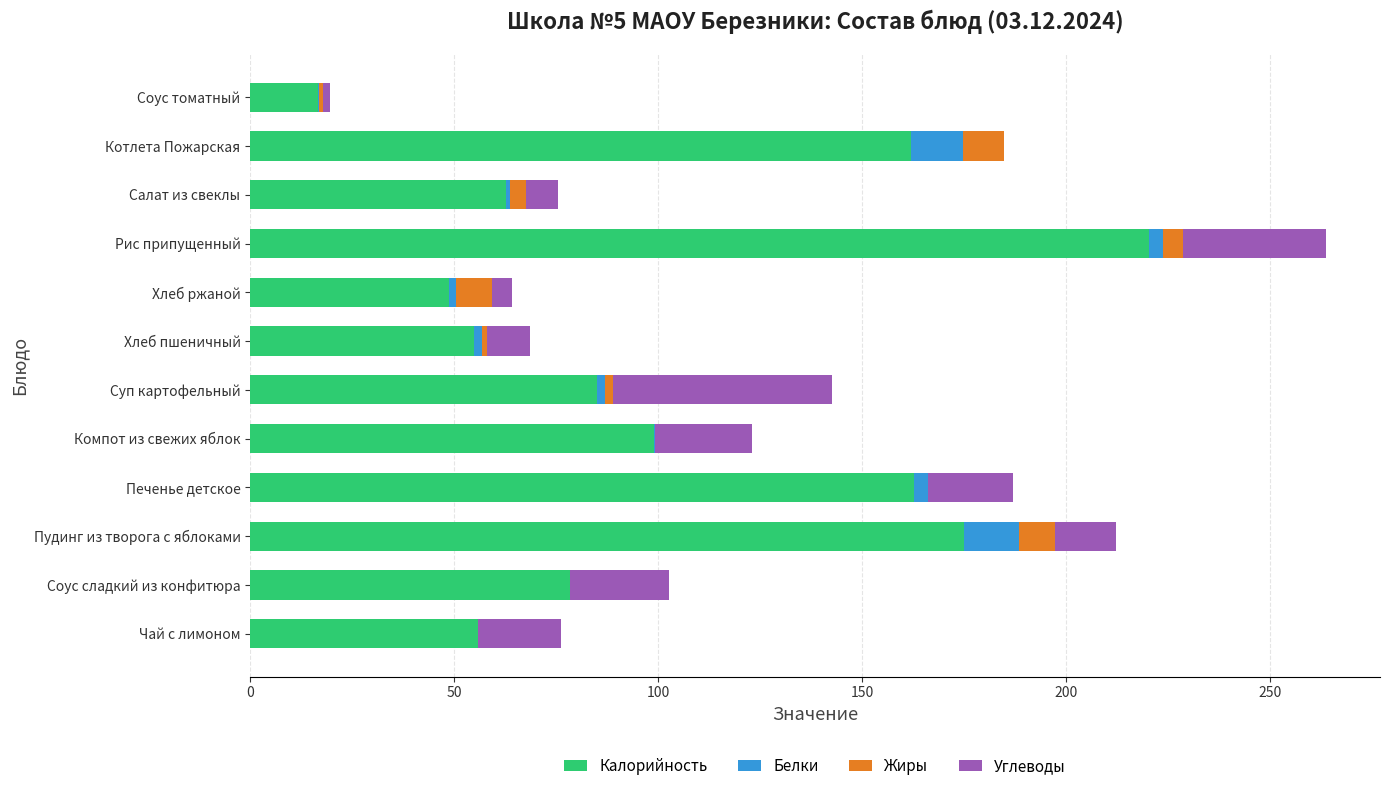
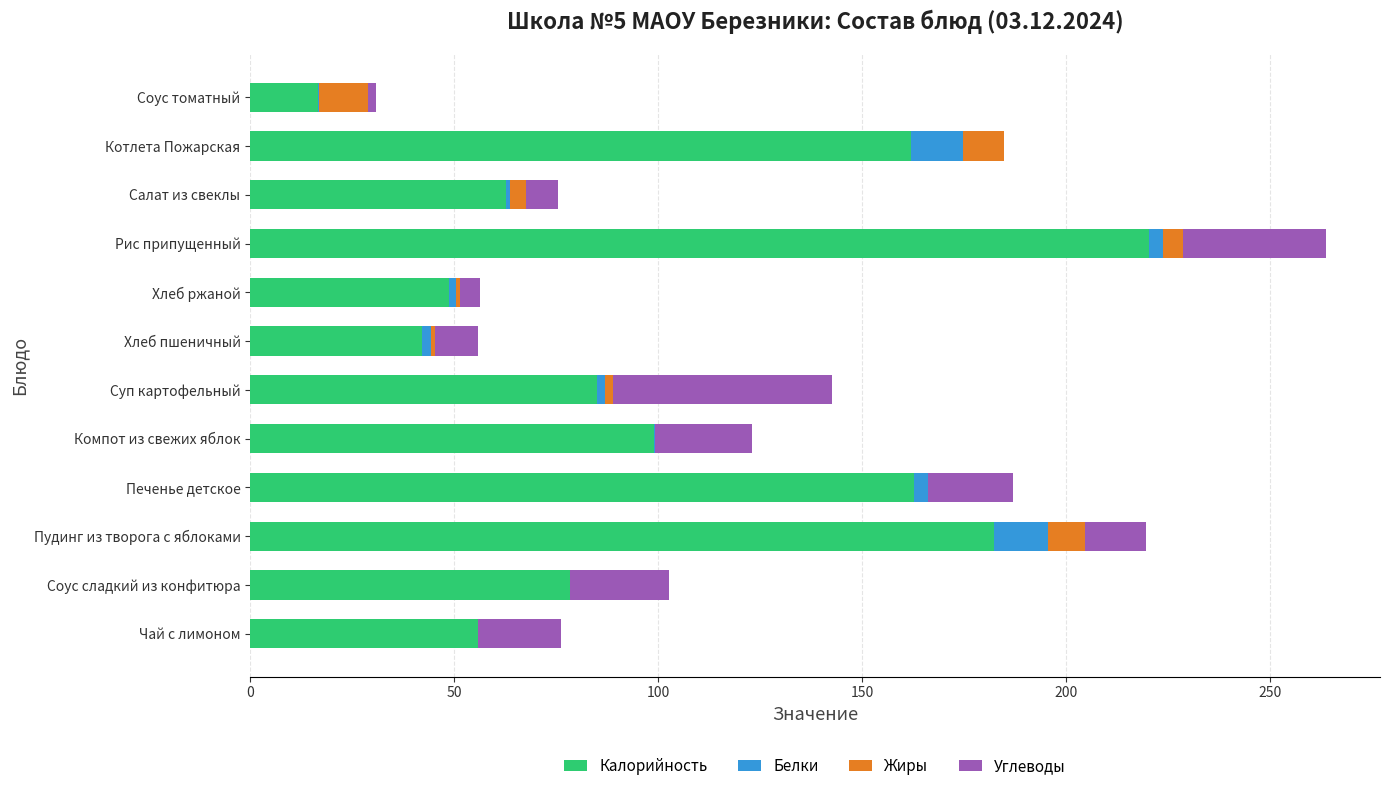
  {
    "Калорийность": {
      "Соус томатный": 17,
      "Котлета Пожарская": 162,
      "Салат из свеклы": 63,
      "Рис припущенный": 221,
      "Хлеб ржаной": 49,
-     "Хлеб пшеничный": 55,
+     "Хлеб пшеничный": 42,
      "Суп картофельный": 85,
      "Компот из свежих яблок": 99,
      "Печенье детское": 163,
-     "Пудинг из творога с яблоками": 175,
+     "Пудинг из творога с яблоками": 182,
      "Соус сладкий из конфитюра": 78,
      "Чай с лимоном": 56
    },
    "Белки": {
      "Котлета Пожарская": 13,
      "Салат из свеклы": 1,
      "Рис припущенный": 3,
      "Хлеб ржаной": 2,
      "Хлеб пшеничный": 2,
      "Суп картофельный": 2,
      "Печенье детское": 3,
      "Пудинг из творога с яблоками": 13
    },
    "Жиры": {
-     "Соус томатный": 1,
+     "Соус томатный": 12,
      "Котлета Пожарская": 10,
      "Салат из свеклы": 4,
      "Рис припущенный": 5,
-     "Хлеб ржаной": 9,
+     "Хлеб ржаной": 1,
      "Хлеб пшеничный": 1,
      "Суп картофельный": 2,
      "Компот из свежих яблок": 0,
      "Печенье детское": 0,
      "Пудинг из творога с яблоками": 9,
      "Соус сладкий из конфитюра": 0,
      "Чай с лимоном": 0
    },
    "Углеводы": {
      "Соус томатный": 2,
      "Котлета Пожарская": 0,
      "Салат из свеклы": 8,
      "Рис припущенный": 35,
      "Хлеб ржаной": 5,
      "Хлеб пшеничный": 11,
      "Суп картофельный": 54,
      "Компот из свежих яблок": 24,
      "Печенье детское": 21,
      "Пудинг из творога с яблоками": 15,
      "Соус сладкий из конфитюра": 24,
      "Чай с лимоном": 20
    }
  }
